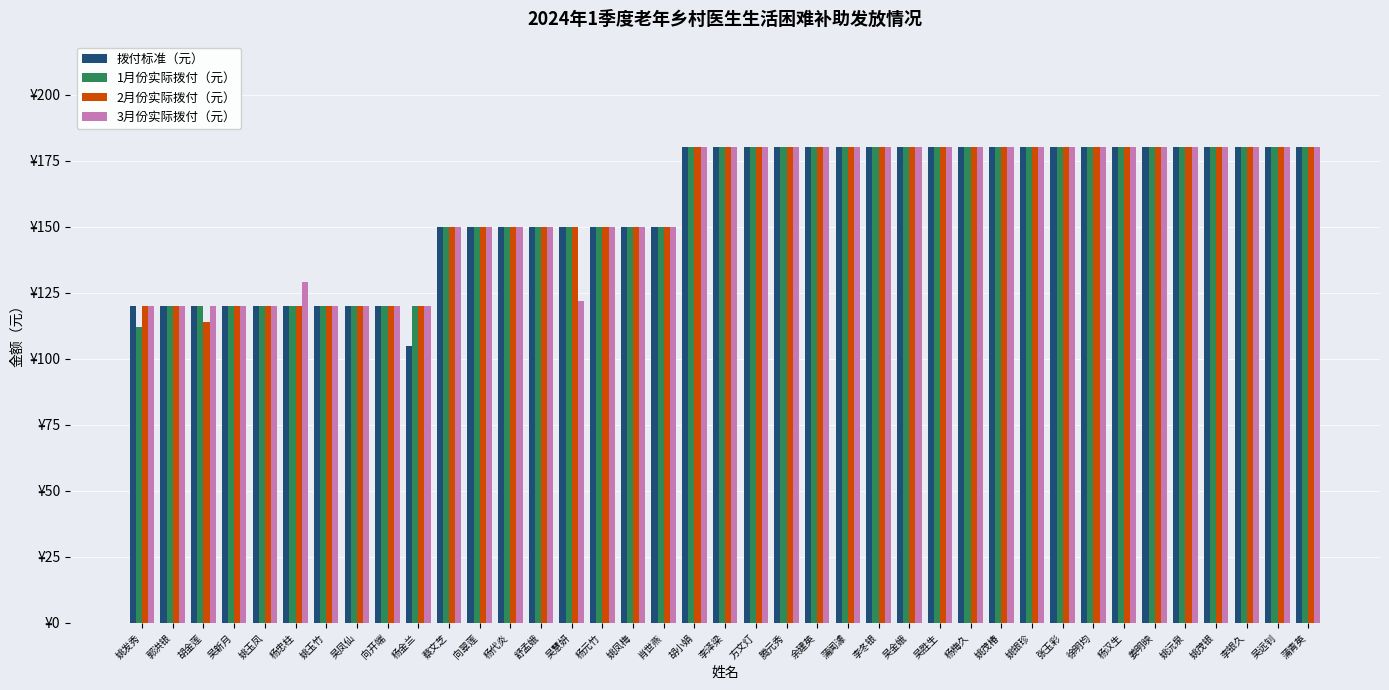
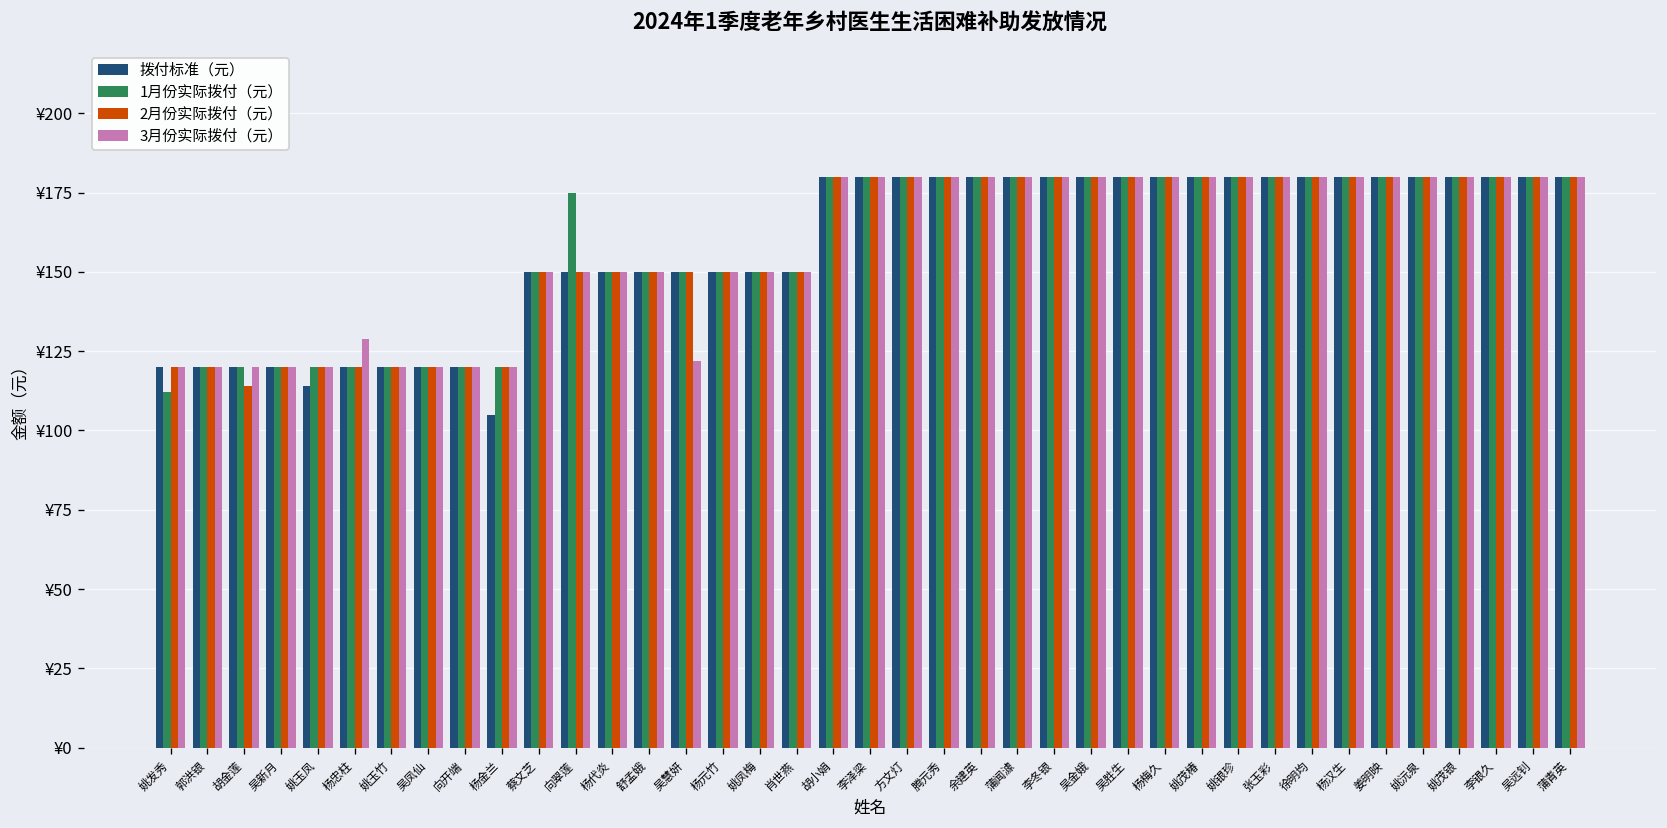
  {
    "拨付标准（元）": {
      "姚发秀": "¥120",
      "郭洪银": "¥120",
      "胡金莲": "¥120",
      "吴新月": "¥120",
-     "姚玉凤": "¥120",
+     "姚玉凤": "¥114",
      "杨忠柱": "¥120",
      "姚玉竹": "¥120",
      "吴凤仙": "¥120",
      "向开端": "¥120",
      "杨金兰": "¥105",
      "蔡文芝": "¥150",
      "向翠莲": "¥150",
      "杨代炎": "¥150",
      "舒孟娥": "¥150",
      "吴慧妍": "¥150",
      "杨元竹": "¥150",
      "姚凤梅": "¥150",
      "肖世燕": "¥150",
      "胡小娟": "¥180",
      "李泽梁": "¥180",
      "方文灯": "¥180",
      "腾元秀": "¥180",
      "余建英": "¥180",
      "蒲闻澽": "¥180",
      "李冬银": "¥180",
      "吴金娥": "¥180",
      "吴胜生": "¥180",
      "杨梅久": "¥180",
      "姚茂椿": "¥180",
      "姚银珍": "¥180",
      "张玉彩": "¥180",
      "徐明均": "¥180",
      "杨汉生": "¥180",
      "姜明映": "¥180",
      "姚沅泉": "¥180",
      "姚茂银": "¥180",
      "李银久": "¥180",
      "吴远钊": "¥180",
      "蒲青英": "¥180"
    },
    "1月份实际拨付（元）": {
      "姚发秀": "¥112",
      "郭洪银": "¥120",
      "胡金莲": "¥120",
      "吴新月": "¥120",
      "姚玉凤": "¥120",
      "杨忠柱": "¥120",
      "姚玉竹": "¥120",
      "吴凤仙": "¥120",
      "向开端": "¥120",
      "杨金兰": "¥120",
      "蔡文芝": "¥150",
-     "向翠莲": "¥150",
+     "向翠莲": "¥175",
      "杨代炎": "¥150",
      "舒孟娥": "¥150",
      "吴慧妍": "¥150",
      "杨元竹": "¥150",
      "姚凤梅": "¥150",
      "肖世燕": "¥150",
      "胡小娟": "¥180",
      "李泽梁": "¥180",
      "方文灯": "¥180",
      "腾元秀": "¥180",
      "余建英": "¥180",
      "蒲闻澽": "¥180",
      "李冬银": "¥180",
      "吴金娥": "¥180",
      "吴胜生": "¥180",
      "杨梅久": "¥180",
      "姚茂椿": "¥180",
      "姚银珍": "¥180",
      "张玉彩": "¥180",
      "徐明均": "¥180",
      "杨汉生": "¥180",
      "姜明映": "¥180",
      "姚沅泉": "¥180",
      "姚茂银": "¥180",
      "李银久": "¥180",
      "吴远钊": "¥180",
      "蒲青英": "¥180"
    },
    "2月份实际拨付（元）": {
      "姚发秀": "¥120",
      "郭洪银": "¥120",
      "胡金莲": "¥114",
      "吴新月": "¥120",
      "姚玉凤": "¥120",
      "杨忠柱": "¥120",
      "姚玉竹": "¥120",
      "吴凤仙": "¥120",
      "向开端": "¥120",
      "杨金兰": "¥120",
      "蔡文芝": "¥150",
      "向翠莲": "¥150",
      "杨代炎": "¥150",
      "舒孟娥": "¥150",
      "吴慧妍": "¥150",
      "杨元竹": "¥150",
      "姚凤梅": "¥150",
      "肖世燕": "¥150",
      "胡小娟": "¥180",
      "李泽梁": "¥180",
      "方文灯": "¥180",
      "腾元秀": "¥180",
      "余建英": "¥180",
      "蒲闻澽": "¥180",
      "李冬银": "¥180",
      "吴金娥": "¥180",
      "吴胜生": "¥180",
      "杨梅久": "¥180",
      "姚茂椿": "¥180",
      "姚银珍": "¥180",
      "张玉彩": "¥180",
      "徐明均": "¥180",
      "杨汉生": "¥180",
      "姜明映": "¥180",
      "姚沅泉": "¥180",
      "姚茂银": "¥180",
      "李银久": "¥180",
      "吴远钊": "¥180",
      "蒲青英": "¥180"
    },
    "3月份实际拨付（元）": {
      "姚发秀": "¥120",
      "郭洪银": "¥120",
      "胡金莲": "¥120",
      "吴新月": "¥120",
      "姚玉凤": "¥120",
      "杨忠柱": "¥129",
      "姚玉竹": "¥120",
      "吴凤仙": "¥120",
      "向开端": "¥120",
      "杨金兰": "¥120",
      "蔡文芝": "¥150",
      "向翠莲": "¥150",
      "杨代炎": "¥150",
      "舒孟娥": "¥150",
      "吴慧妍": "¥122",
      "杨元竹": "¥150",
      "姚凤梅": "¥150",
      "肖世燕": "¥150",
      "胡小娟": "¥180",
      "李泽梁": "¥180",
      "方文灯": "¥180",
      "腾元秀": "¥180",
      "余建英": "¥180",
      "蒲闻澽": "¥180",
      "李冬银": "¥180",
      "吴金娥": "¥180",
      "吴胜生": "¥180",
      "杨梅久": "¥180",
      "姚茂椿": "¥180",
      "姚银珍": "¥180",
      "张玉彩": "¥180",
      "徐明均": "¥180",
      "杨汉生": "¥180",
      "姜明映": "¥180",
      "姚沅泉": "¥180",
      "姚茂银": "¥180",
      "李银久": "¥180",
      "吴远钊": "¥180",
      "蒲青英": "¥180"
    }
  }
